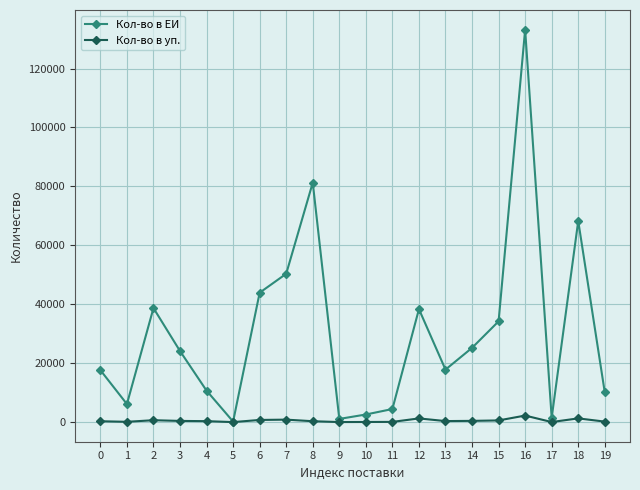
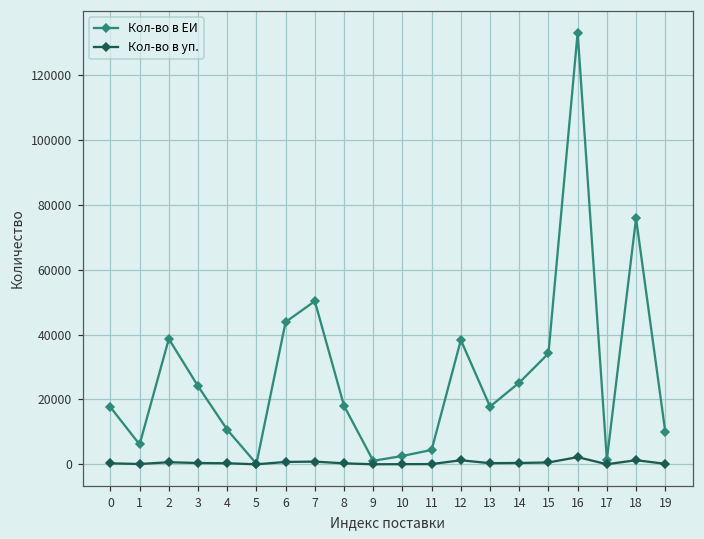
  {
    "Кол-во в ЕИ": {
      "0": 18000,
      "1": 6000,
      "2": 39000,
      "3": 24000,
      "4": 11000,
      "6": 44000,
      "7": 50000,
-     "8": 81000,
+     "8": 18000,
      "9": 1000,
      "10": 3000,
      "11": 4000,
      "12": 38000,
      "13": 18000,
      "14": 25000,
      "15": 34000,
      "16": 133000,
      "17": 1000,
-     "18": 68000,
+     "18": 76000,
      "19": 10000
    },
    "Кол-во в уп.": {
      "0": 0,
      "1": 0,
      "2": 1000,
      "3": 0,
      "4": 0,
      "6": 1000,
      "7": 1000,
      "8": 0,
      "9": 0,
      "10": 0,
      "11": 0,
      "12": 1000,
      "13": 0,
      "14": 0,
      "15": 1000,
      "16": 2000,
      "17": 0,
      "18": 1000,
      "19": 0
    }
  }
